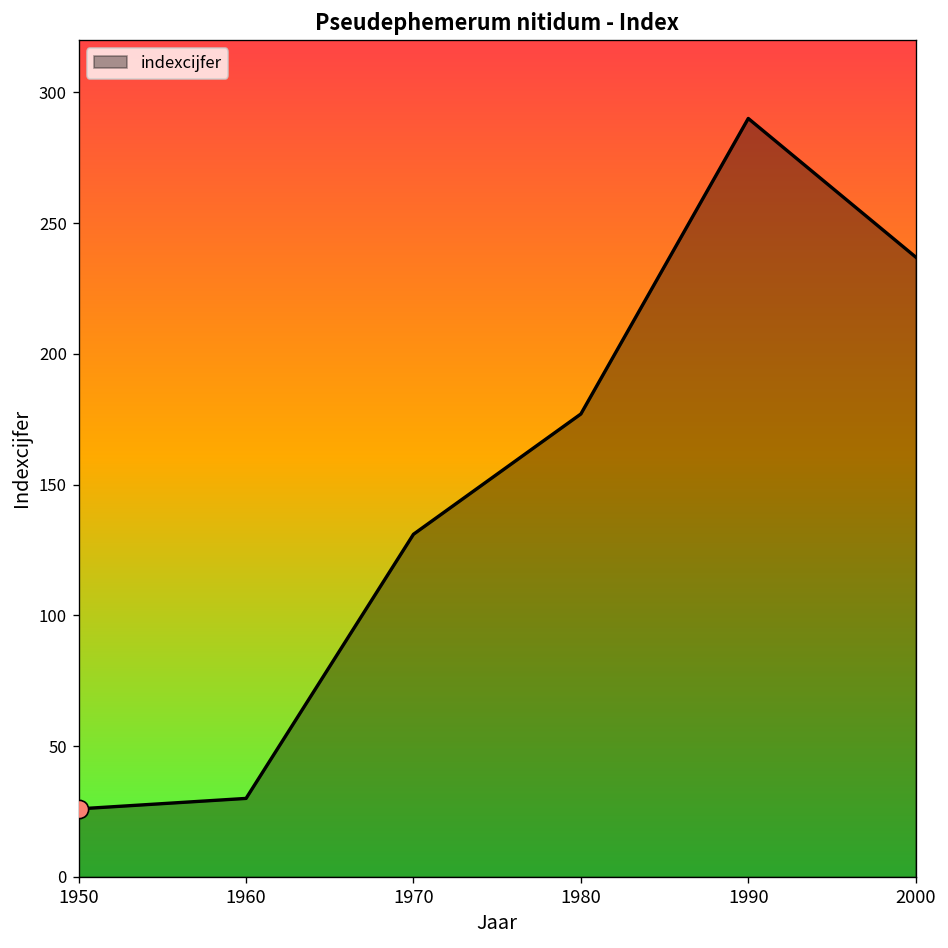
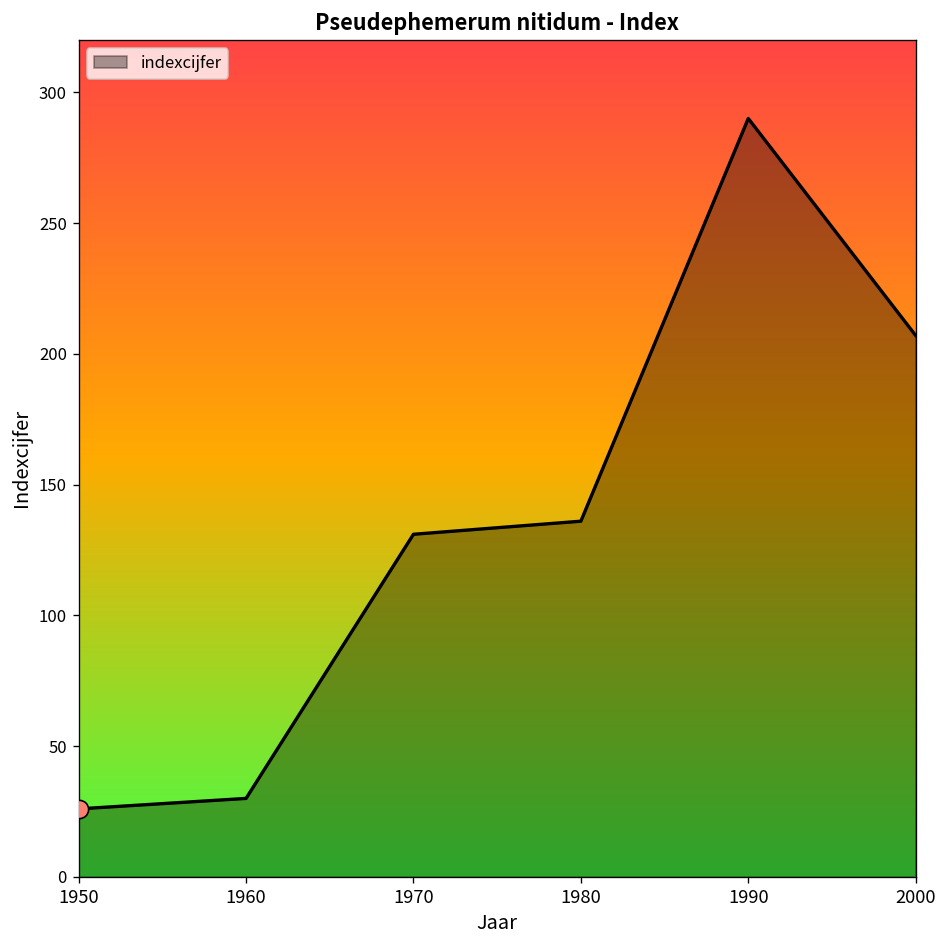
  {
    "indexcijfer": {
      "1960": 30,
      "1970": 131,
-     "1980": 177,
+     "1980": 136,
      "1990": 290,
-     "2000": 237
+     "2000": 207
    }
  }
